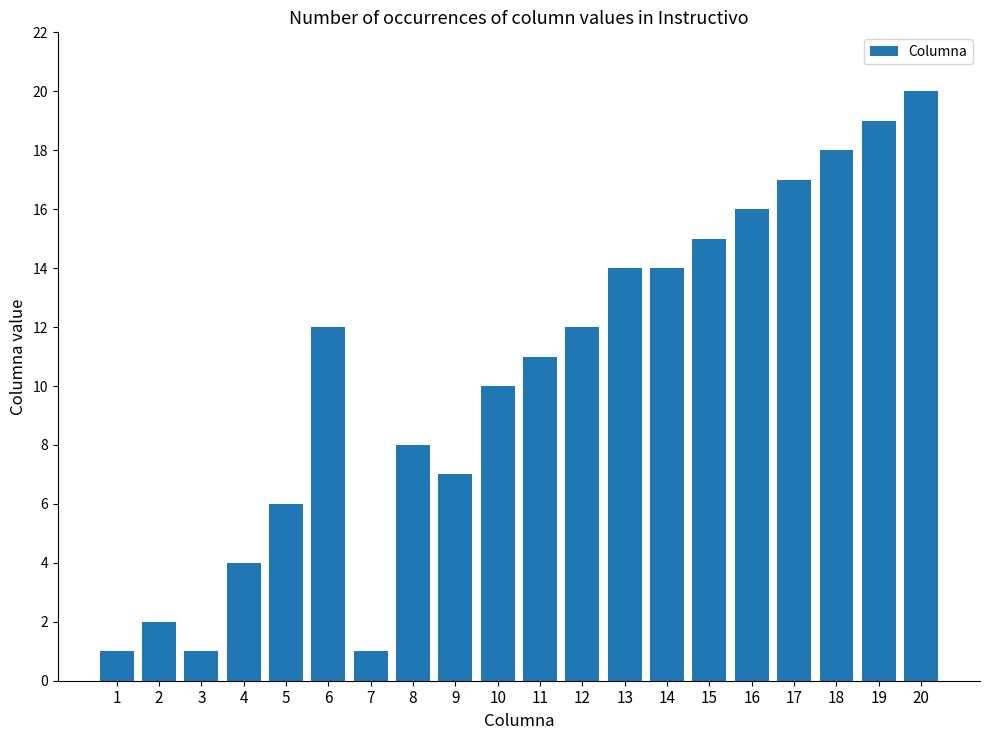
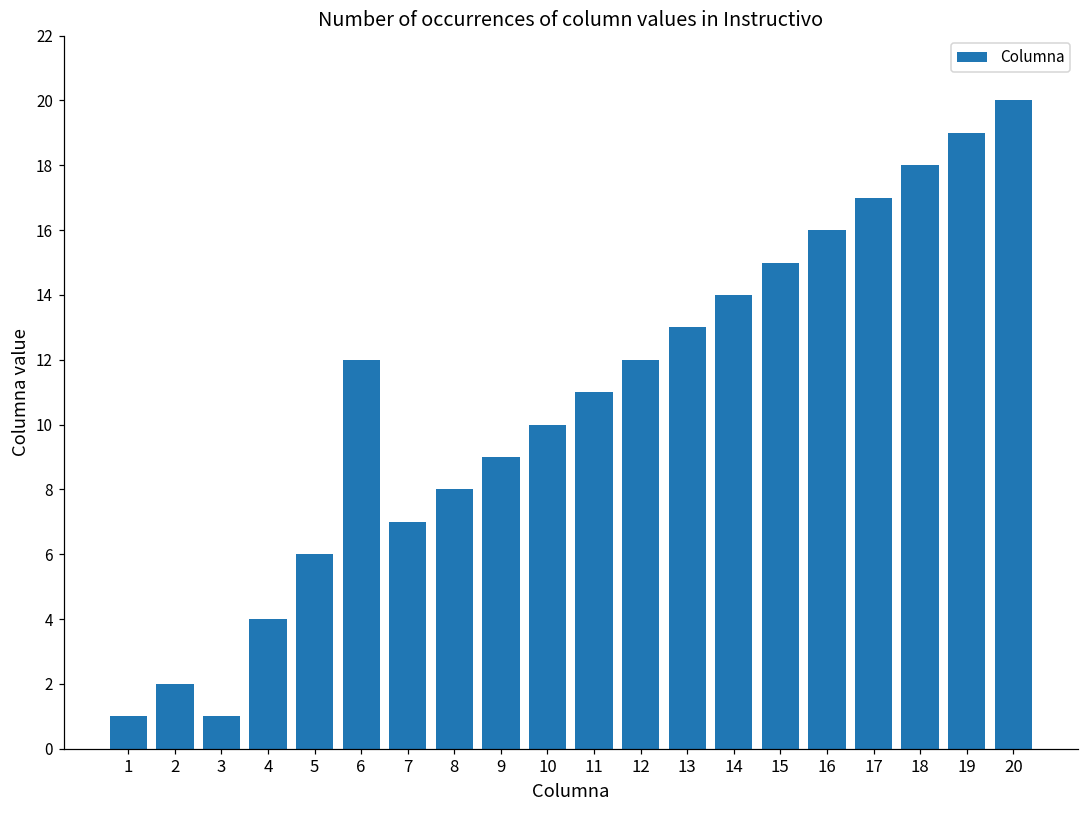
  {
    "1": 1,
    "2": 2,
    "3": 1,
    "4": 4,
    "5": 6,
    "6": 12,
-   "7": 1,
+   "7": 7,
    "8": 8,
-   "9": 7,
+   "9": 9,
    "10": 10,
    "11": 11,
    "12": 12,
-   "13": 14,
+   "13": 13,
    "14": 14,
    "15": 15,
    "16": 16,
    "17": 17,
    "18": 18,
    "19": 19,
    "20": 20
  }
